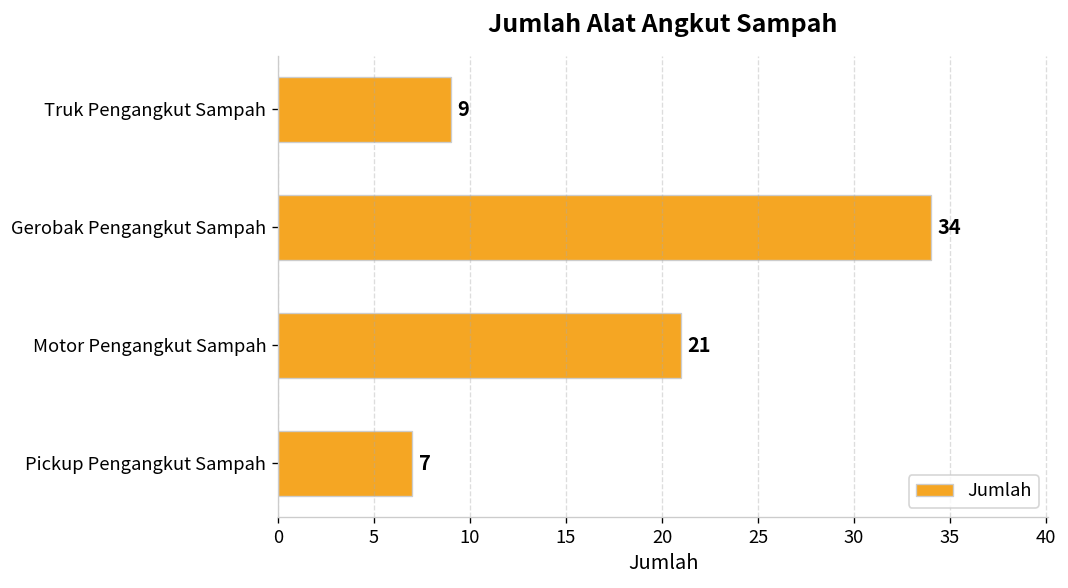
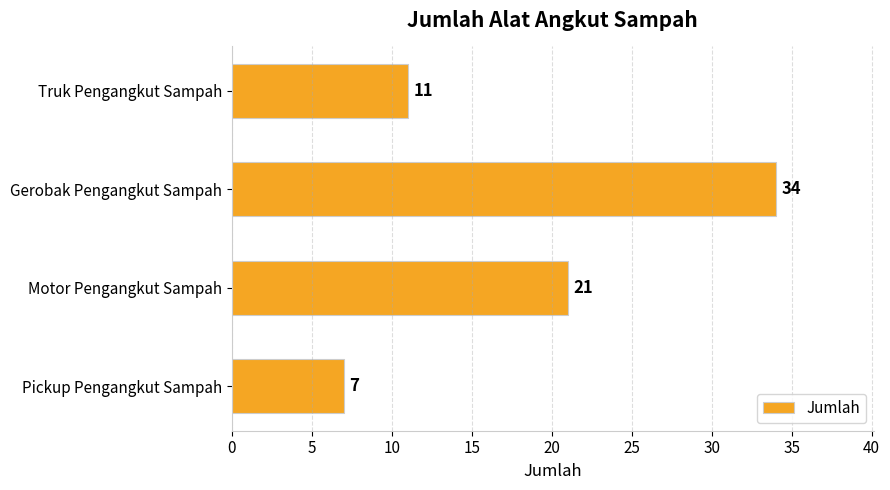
  {
-   "Truk Pengangkut Sampah": 9,
+   "Truk Pengangkut Sampah": 11,
    "Gerobak Pengangkut Sampah": 34,
    "Motor Pengangkut Sampah": 21,
    "Pickup Pengangkut Sampah": 7
  }
